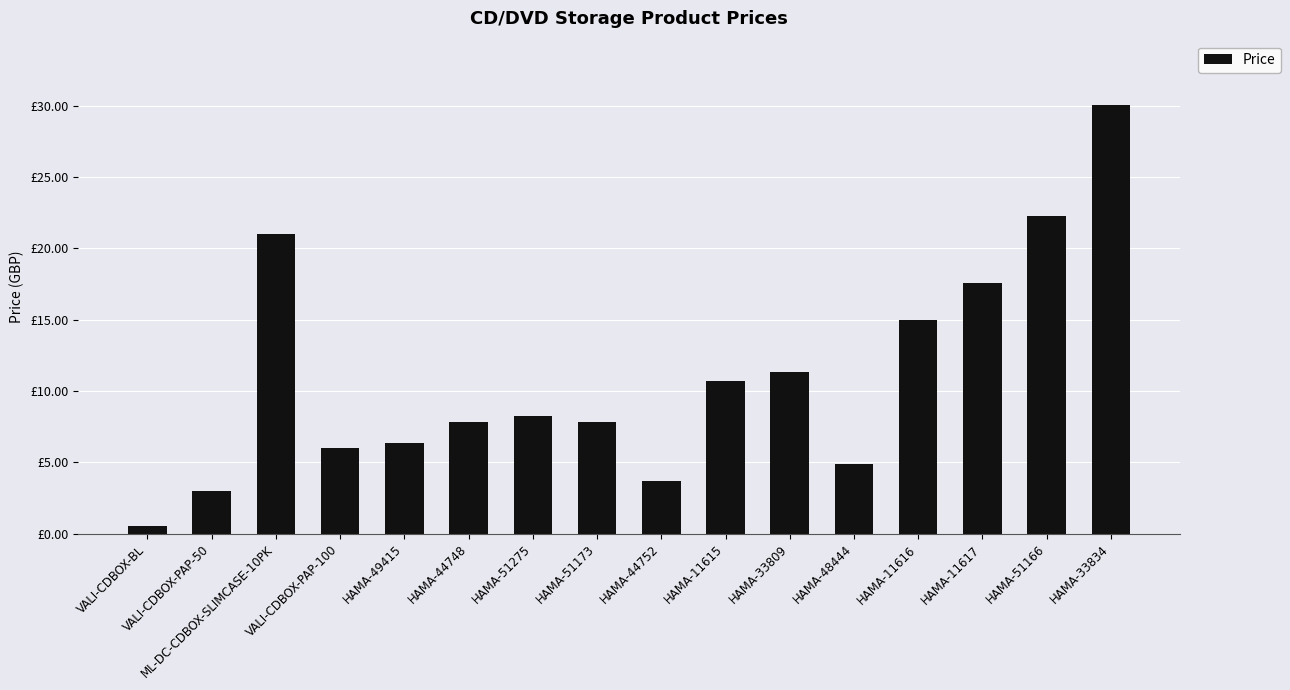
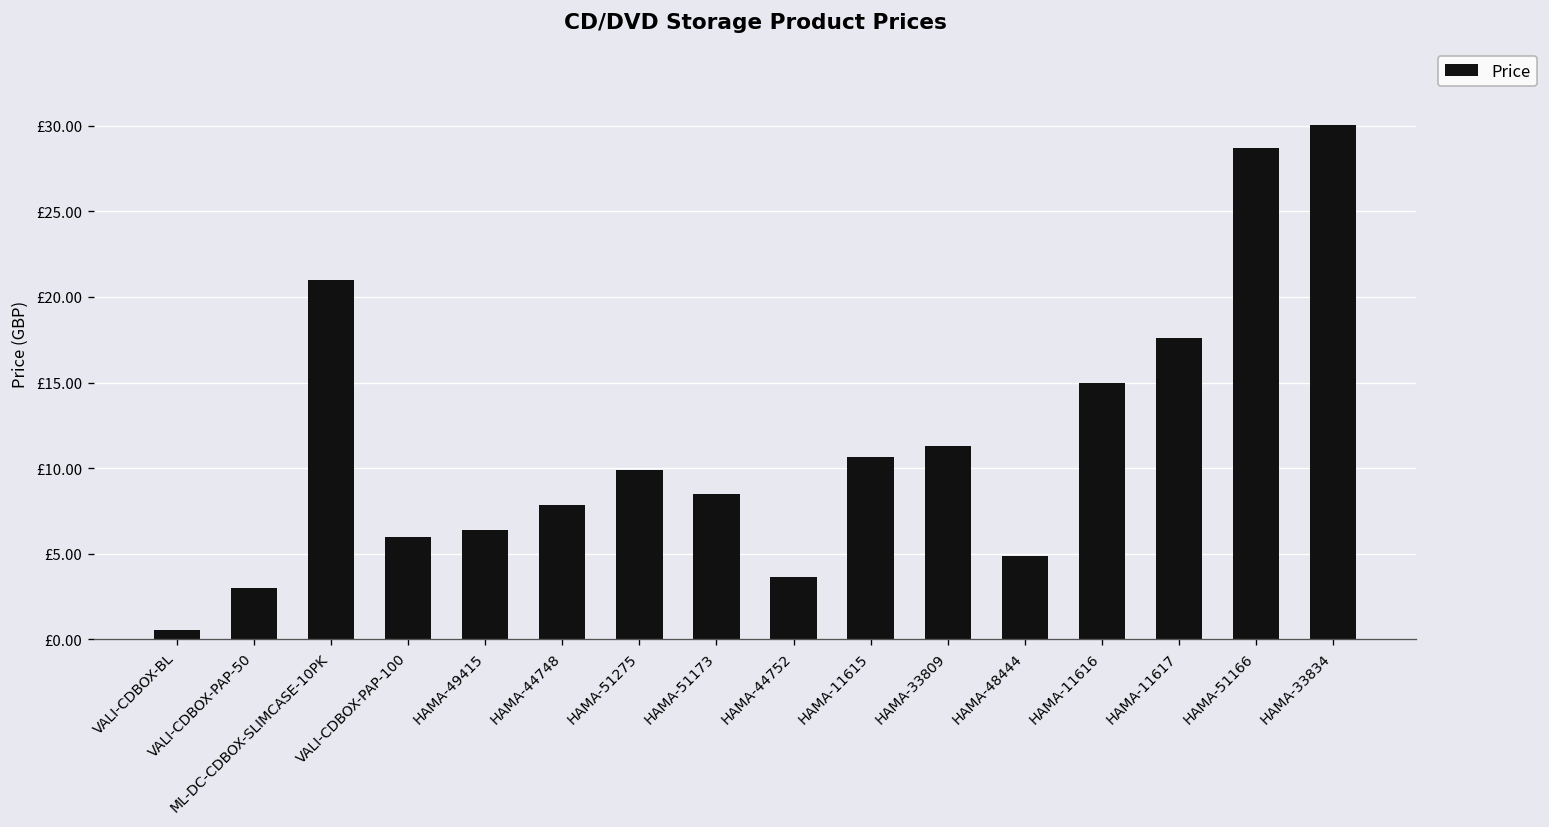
  {
    "VALI-CDBOX-BL": "£0.5",
    "VALI-CDBOX-PAP-50": "£3.0",
    "ML-DC-CDBOX-SLIMCASE-10PK": "£21.0",
    "VALI-CDBOX-PAP-100": "£6.0",
    "HAMA-49415": "£6.4",
    "HAMA-44748": "£7.8",
-   "HAMA-51275": "£8.3",
-   "HAMA-51173": "£7.8",
+   "HAMA-51275": "£9.9",
+   "HAMA-51173": "£8.5",
    "HAMA-44752": "£3.7",
    "HAMA-11615": "£10.7",
    "HAMA-33809": "£11.3",
    "HAMA-48444": "£4.9",
    "HAMA-11616": "£15.0",
    "HAMA-11617": "£17.6",
-   "HAMA-51166": "£22.3",
+   "HAMA-51166": "£28.7",
    "HAMA-33834": "£30.0"
  }
